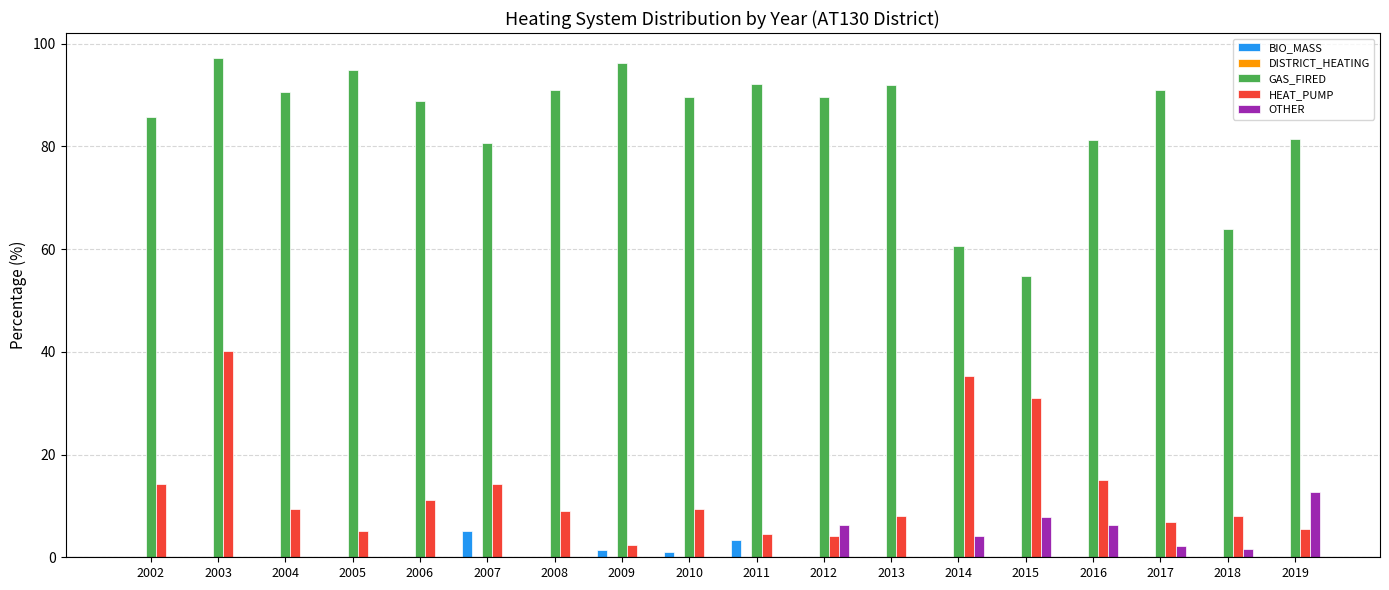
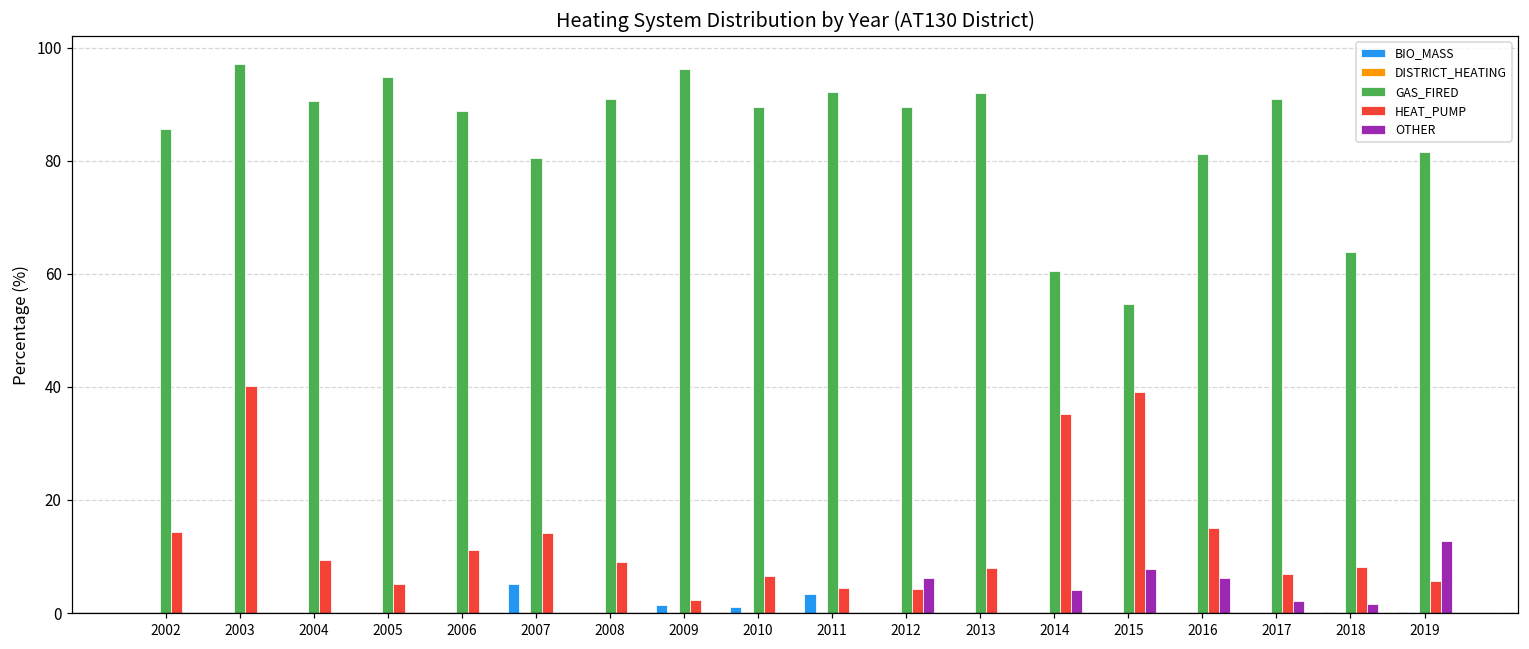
  {
    "BIO_MASS": {
      "2002": 0,
      "2003": 0,
      "2004": 0,
      "2005": 0,
      "2006": 0,
      "2007": 5,
      "2008": 0,
      "2009": 1,
      "2010": 1,
      "2011": 3,
      "2012": 0,
      "2013": 0,
      "2014": 0,
      "2015": 0,
      "2016": 0,
      "2017": 0
    },
    "DISTRICT_HEATING": {
      "2002": 0,
      "2003": 0,
      "2004": 0,
      "2005": 0,
      "2006": 0,
      "2007": 0,
      "2008": 0,
      "2009": 0,
      "2010": 0,
      "2011": 0,
      "2012": 0,
      "2013": 0,
      "2014": 0,
      "2015": 0,
      "2016": 0,
      "2017": 0,
      "2018": 0,
      "2019": 0
    },
    "GAS_FIRED": {
      "2002": 86,
      "2003": 97,
      "2004": 91,
      "2005": 95,
      "2006": 89,
      "2007": 81,
      "2008": 91,
      "2009": 96,
      "2010": 90,
      "2011": 92,
      "2012": 90,
      "2013": 92,
      "2014": 61,
      "2015": 55,
      "2016": 81,
      "2017": 91,
      "2018": 64,
      "2019": 82
    },
    "HEAT_PUMP": {
      "2002": 14,
      "2003": 40,
      "2004": 9,
      "2005": 5,
      "2006": 11,
      "2007": 14,
      "2008": 9,
      "2009": 2,
-     "2010": 9,
+     "2010": 7,
      "2011": 5,
      "2012": 4,
      "2013": 8,
      "2014": 35,
-     "2015": 31,
+     "2015": 39,
      "2016": 15,
      "2017": 7,
      "2018": 8,
      "2019": 6
    },
    "OTHER": {
      "2002": 0,
      "2003": 0,
      "2004": 0,
      "2005": 0,
      "2006": 0,
      "2007": 0,
      "2008": 0,
      "2009": 0,
      "2010": 0,
      "2011": 0,
      "2012": 6,
      "2013": 0,
      "2014": 4,
      "2015": 8,
      "2016": 6,
      "2017": 2,
      "2018": 2,
      "2019": 13
    }
  }
